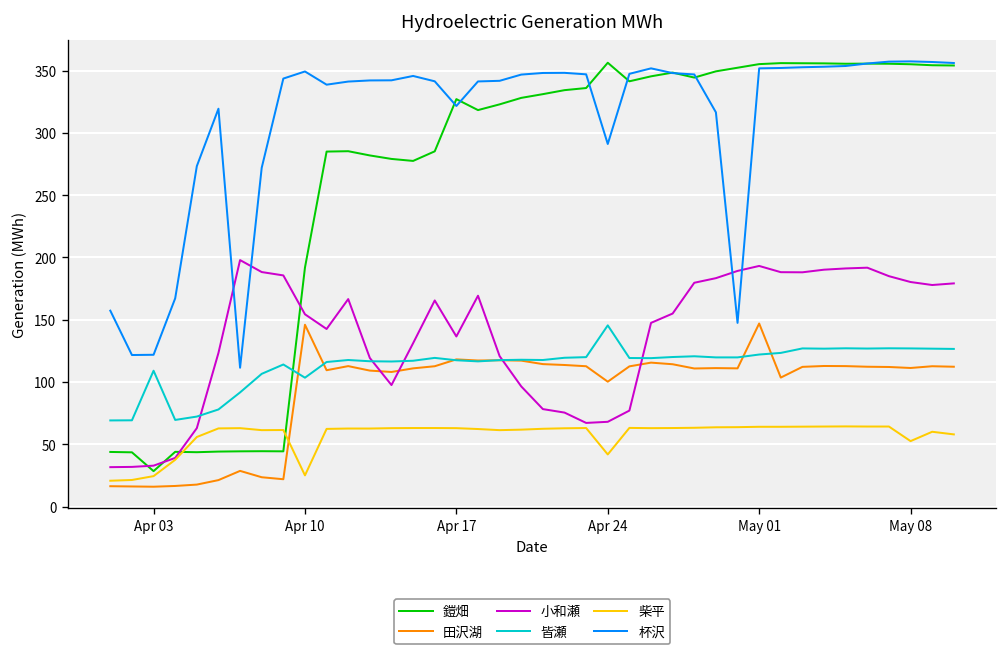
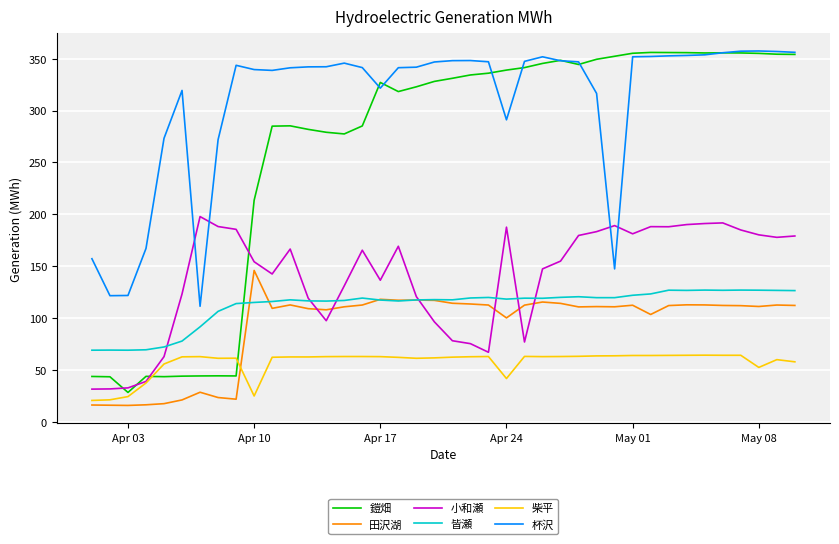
  {
    "鎧畑": {
      "Apr 03": 29,
-     "Apr 10": 192,
+     "Apr 10": 214,
      "Apr 17": 327,
-     "Apr 24": 356,
+     "Apr 24": 339,
      "May 01": 355
    },
    "田沢湖": {
      "Apr 03": 16,
      "Apr 10": 146,
      "Apr 24": 100,
-     "May 01": 147,
+     "May 01": 113,
      "May 08": 111
    },
    "小和瀬": {
      "Apr 03": 33,
      "Apr 10": 154,
      "Apr 17": 137,
-     "Apr 24": 68,
-     "May 01": 193,
+     "Apr 24": 188,
+     "May 01": 181,
      "May 08": 180
    },
    "皆瀬": {
-     "Apr 03": 109,
-     "Apr 10": 104,
-     "Apr 24": 146,
+     "Apr 03": 69,
+     "Apr 10": 115,
+     "Apr 24": 118,
      "May 01": 122,
      "May 08": 127
    },
    "柴平": {
      "Apr 03": 25,
      "Apr 10": 25,
      "Apr 17": 63,
      "Apr 24": 42,
      "May 01": 64,
      "May 08": 53
    },
    "杯沢": {
      "Apr 03": 122,
-     "Apr 10": 349,
+     "Apr 10": 340,
      "Apr 17": 322,
      "Apr 24": 291,
      "May 01": 352
    }
  }
